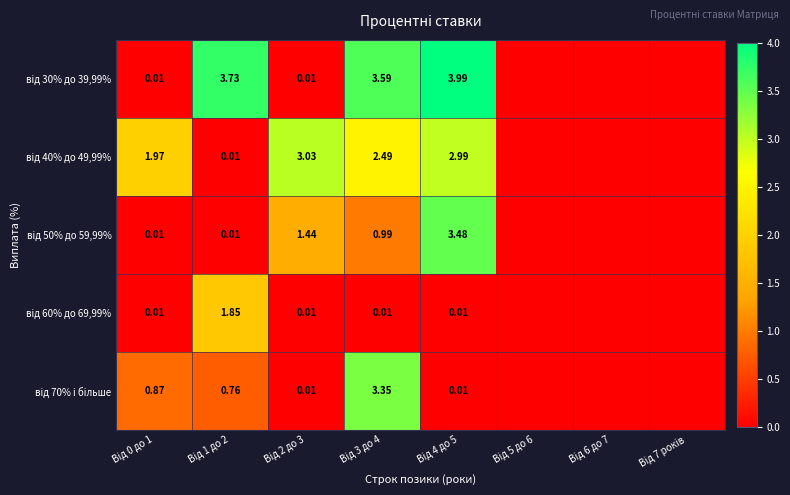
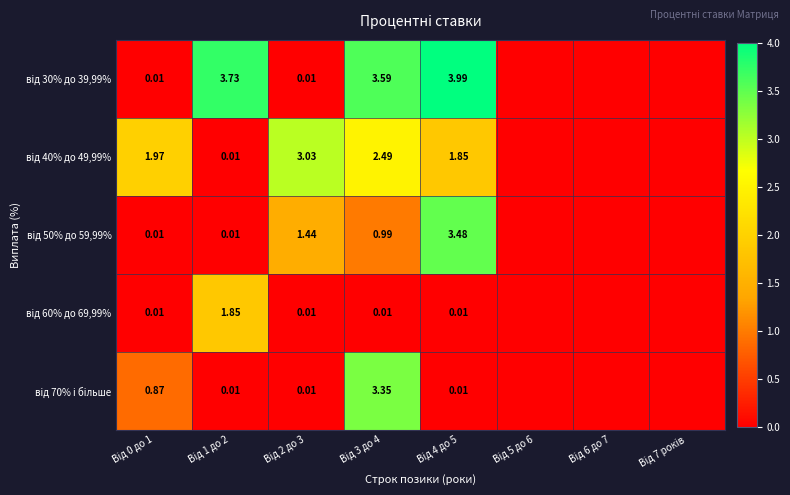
  {
    "від 30% до 39,99%": {
      "Від 0 до 1": 0.01,
      "Від 1 до 2": 3.73,
      "Від 2 до 3": 0.01,
      "Від 3 до 4": 3.59,
      "Від 4 до 5": 3.99
    },
    "від 40% до 49,99%": {
      "Від 0 до 1": 1.97,
      "Від 1 до 2": 0.01,
      "Від 2 до 3": 3.03,
      "Від 3 до 4": 2.49,
-     "Від 4 до 5": 2.99
+     "Від 4 до 5": 1.85
    },
    "від 50% до 59,99%": {
      "Від 0 до 1": 0.01,
      "Від 1 до 2": 0.01,
      "Від 2 до 3": 1.44,
      "Від 3 до 4": 0.99,
      "Від 4 до 5": 3.48
    },
    "від 60% до 69,99%": {
      "Від 0 до 1": 0.01,
      "Від 1 до 2": 1.85,
      "Від 2 до 3": 0.01,
      "Від 3 до 4": 0.01,
      "Від 4 до 5": 0.01
    },
    "від 70% і більше": {
      "Від 0 до 1": 0.87,
-     "Від 1 до 2": 0.76,
+     "Від 1 до 2": 0.01,
      "Від 2 до 3": 0.01,
      "Від 3 до 4": 3.35,
      "Від 4 до 5": 0.01
    }
  }
